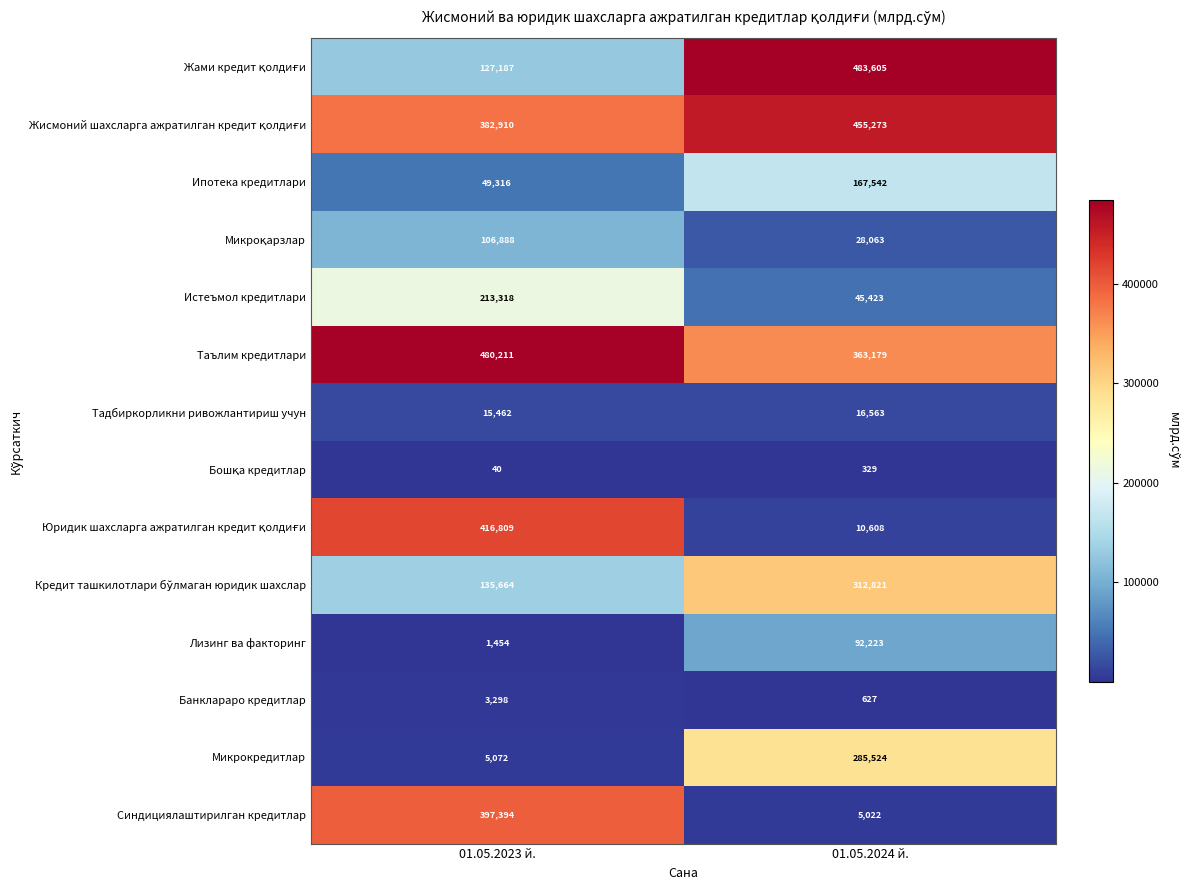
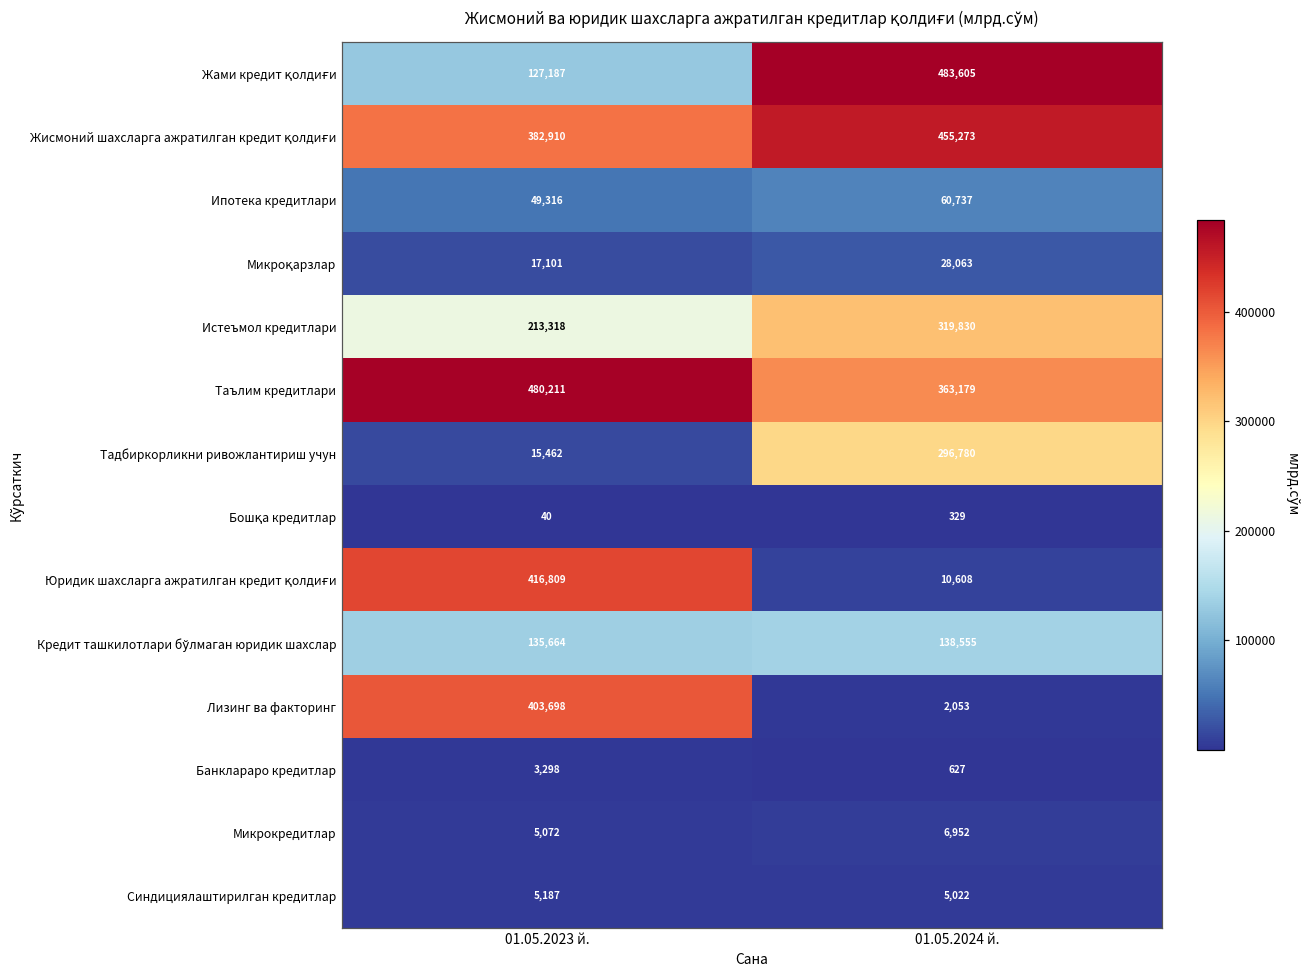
  {
    "Жами кредит қолдиғи": {
      "01.05.2023 й.": "127,187",
      "01.05.2024 й.": "483,605"
    },
    "Жисмоний шахсларга ажратилган кредит қолдиғи": {
      "01.05.2023 й.": "382,910",
      "01.05.2024 й.": "455,273"
    },
    "Ипотека кредитлари": {
      "01.05.2023 й.": "49,316",
-     "01.05.2024 й.": "167,542"
+     "01.05.2024 й.": "60,737"
    },
    "Микроқарзлар": {
-     "01.05.2023 й.": "106,888",
+     "01.05.2023 й.": "17,101",
      "01.05.2024 й.": "28,063"
    },
    "Истеъмол кредитлари": {
      "01.05.2023 й.": "213,318",
-     "01.05.2024 й.": "45,423"
+     "01.05.2024 й.": "319,830"
    },
    "Таълим кредитлари": {
      "01.05.2023 й.": "480,211",
      "01.05.2024 й.": "363,179"
    },
    "Тадбиркорликни ривожлантириш учун": {
      "01.05.2023 й.": "15,462",
-     "01.05.2024 й.": "16,563"
+     "01.05.2024 й.": "296,780"
    },
    "Бошқа кредитлар": {
      "01.05.2023 й.": "40",
      "01.05.2024 й.": "329"
    },
    "Юридик шахсларга ажратилган кредит қолдиғи": {
      "01.05.2023 й.": "416,809",
      "01.05.2024 й.": "10,608"
    },
    "Кредит ташкилотлари бўлмаган юридик шахслар": {
      "01.05.2023 й.": "135,664",
-     "01.05.2024 й.": "312,821"
+     "01.05.2024 й.": "138,555"
    },
    "Лизинг ва факторинг": {
-     "01.05.2023 й.": "1,454",
-     "01.05.2024 й.": "92,223"
+     "01.05.2023 й.": "403,698",
+     "01.05.2024 й.": "2,053"
    },
    "Банклараро кредитлар": {
      "01.05.2023 й.": "3,298",
      "01.05.2024 й.": "627"
    },
    "Микрокредитлар": {
      "01.05.2023 й.": "5,072",
-     "01.05.2024 й.": "285,524"
+     "01.05.2024 й.": "6,952"
    },
    "Синдициялаштирилган кредитлар": {
-     "01.05.2023 й.": "397,394",
+     "01.05.2023 й.": "5,187",
      "01.05.2024 й.": "5,022"
    }
  }
